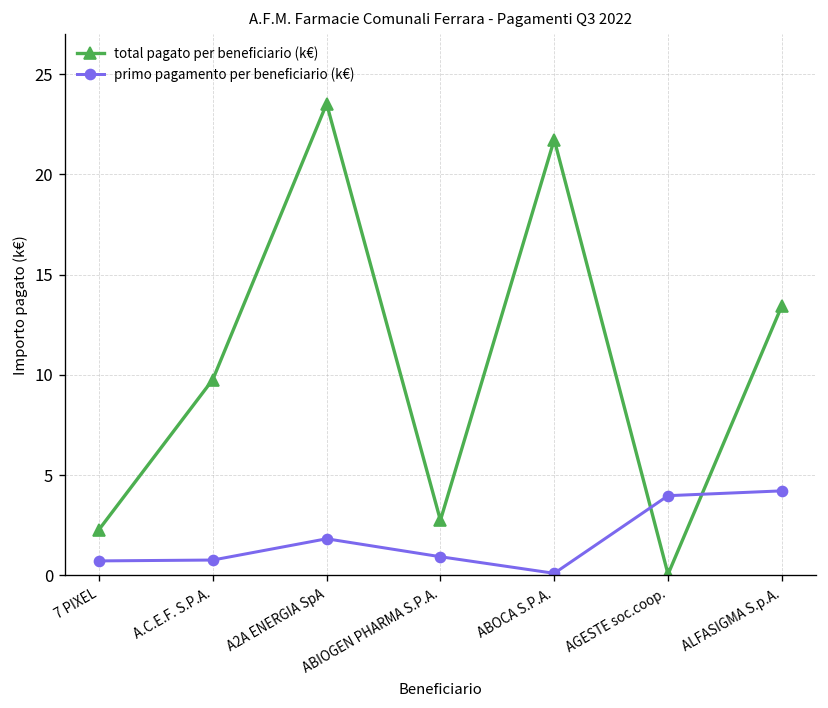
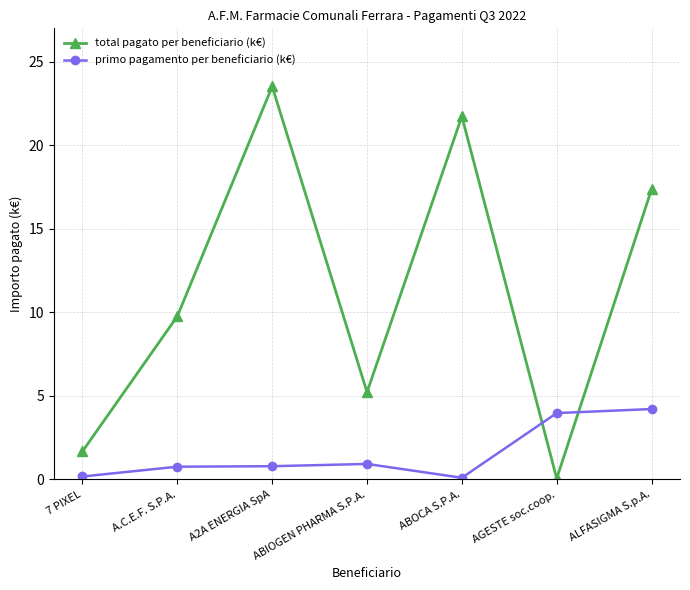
  {
    "total pagato per beneficiario (k€)": {
-     "7 PIXEL": 2.3,
+     "7 PIXEL": 1.7,
      "A.C.E.F. S.P.A.": 9.8,
      "A2A ENERGIA SpA": 23.5,
-     "ABIOGEN PHARMA S.P.A.": 2.7,
+     "ABIOGEN PHARMA S.P.A.": 5.2,
      "ABOCA S.P.A.": 21.7,
      "AGESTE soc.coop.": 0.1,
-     "ALFASIGMA S.p.A.": 13.4
+     "ALFASIGMA S.p.A.": 17.4
    },
    "primo pagamento per beneficiario (k€)": {
-     "7 PIXEL": 0.7,
+     "7 PIXEL": 0.2,
      "A.C.E.F. S.P.A.": 0.8,
-     "A2A ENERGIA SpA": 1.8,
+     "A2A ENERGIA SpA": 0.8,
      "ABIOGEN PHARMA S.P.A.": 0.9,
      "ABOCA S.P.A.": 0.1,
      "AGESTE soc.coop.": 4.0,
      "ALFASIGMA S.p.A.": 4.2
    }
  }
